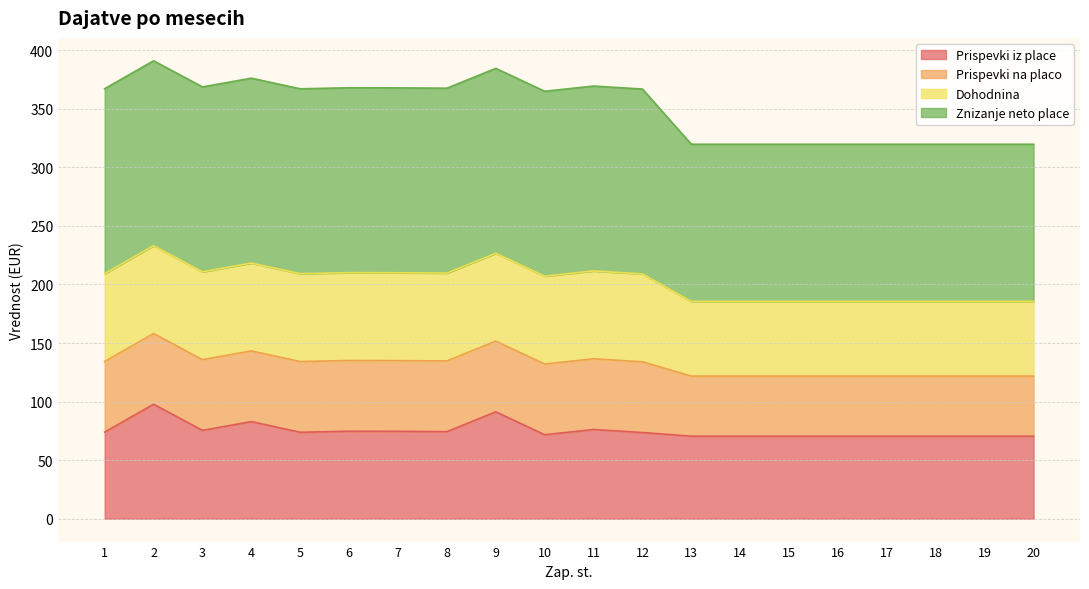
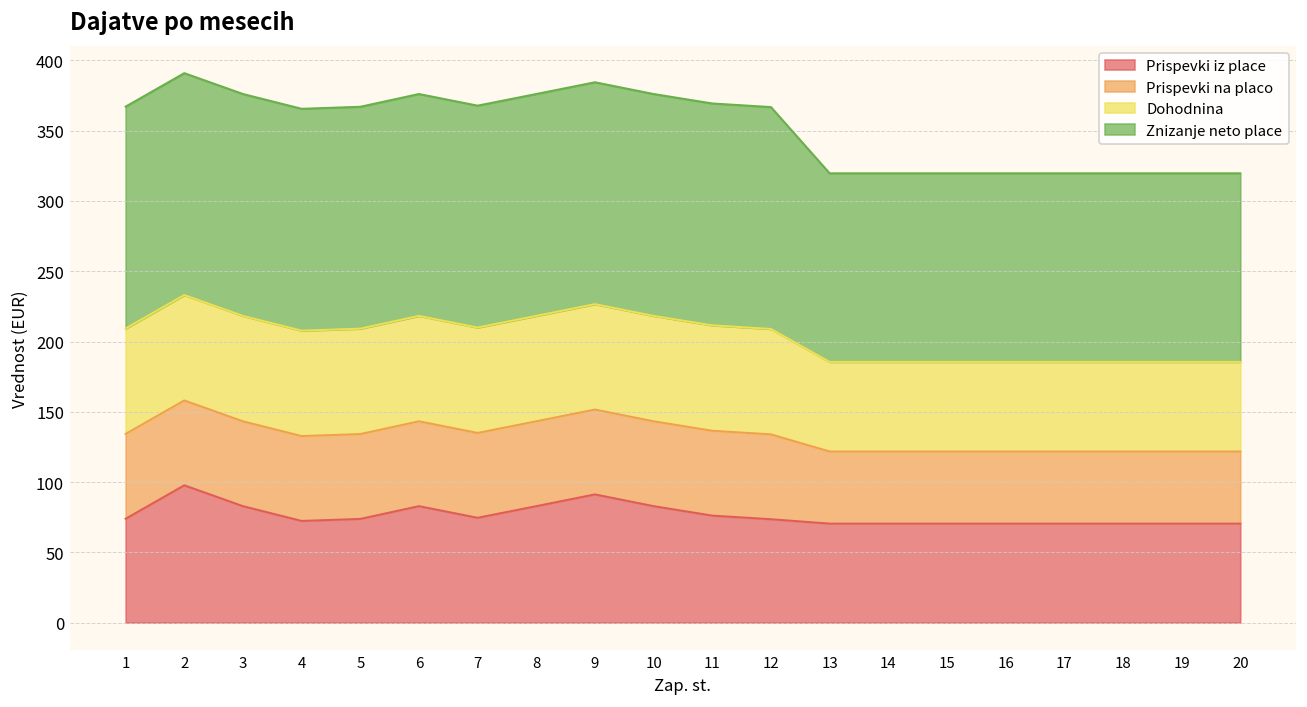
  {
    "Prispevki iz place": {
      "1": 74,
      "2": 98,
-     "3": 75,
-     "4": 83,
+     "3": 83,
+     "4": 72,
      "5": 74,
-     "6": 75,
+     "6": 83,
      "7": 75,
-     "8": 74,
+     "8": 83,
      "9": 91,
-     "10": 72,
+     "10": 83,
      "11": 76,
      "12": 74,
      "13": 70,
      "14": 70,
      "15": 70,
      "16": 70,
      "17": 70,
      "18": 70,
      "19": 70,
      "20": 70
    },
    "Prispevki na placo": {
      "1": 60,
      "2": 60,
      "3": 60,
      "4": 60,
      "5": 60,
      "6": 60,
      "7": 60,
      "8": 60,
      "9": 60,
      "10": 60,
      "11": 60,
      "12": 60,
      "13": 51,
      "14": 51,
      "15": 51,
      "16": 51,
      "17": 51,
      "18": 51,
      "19": 51,
      "20": 51
    },
    "Dohodnina": {
      "1": 75,
      "2": 75,
      "3": 75,
      "4": 75,
      "5": 75,
      "6": 75,
      "7": 75,
      "8": 75,
      "9": 75,
      "10": 75,
      "11": 75,
      "12": 75,
      "13": 64,
      "14": 64,
      "15": 64,
      "16": 64,
      "17": 64,
      "18": 64,
      "19": 64,
      "20": 64
    },
    "Znizanje neto place": {
      "1": 158,
      "2": 158,
      "3": 158,
      "4": 158,
      "5": 158,
      "6": 158,
      "7": 158,
      "8": 158,
      "9": 158,
      "10": 158,
      "11": 158,
      "12": 158,
      "13": 134,
      "14": 134,
      "15": 134,
      "16": 134,
      "17": 134,
      "18": 134,
      "19": 134,
      "20": 134
    }
  }
